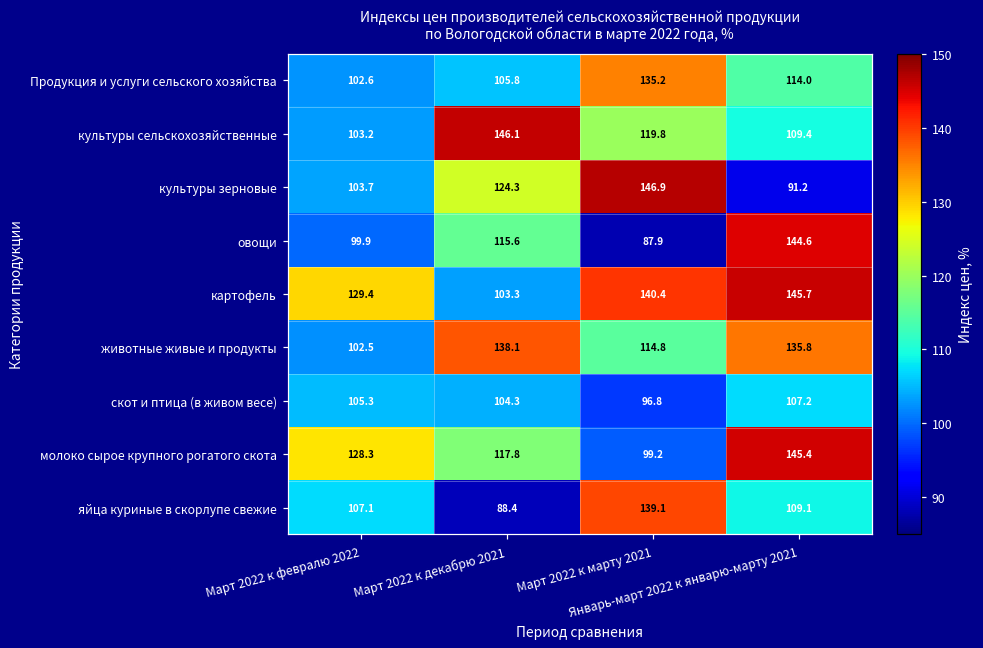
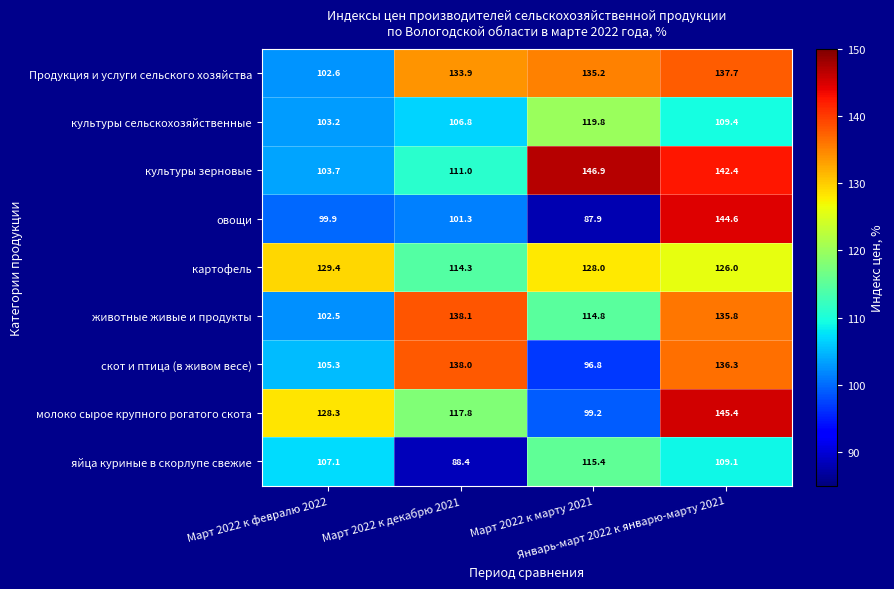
  {
    "Продукция и услуги сельского хозяйства": {
      "Март 2022 к февралю 2022": 102.6,
-     "Март 2022 к декабрю 2021": 105.8,
+     "Март 2022 к декабрю 2021": 133.9,
      "Март 2022 к марту 2021": 135.2,
-     "Январь-март 2022 к январю-марту 2021": 114.0
+     "Январь-март 2022 к январю-марту 2021": 137.7
    },
    "культуры сельскохозяйственные": {
      "Март 2022 к февралю 2022": 103.2,
-     "Март 2022 к декабрю 2021": 146.1,
+     "Март 2022 к декабрю 2021": 106.8,
      "Март 2022 к марту 2021": 119.8,
      "Январь-март 2022 к январю-марту 2021": 109.4
    },
    "культуры зерновые": {
      "Март 2022 к февралю 2022": 103.7,
-     "Март 2022 к декабрю 2021": 124.3,
+     "Март 2022 к декабрю 2021": 111.0,
      "Март 2022 к марту 2021": 146.9,
-     "Январь-март 2022 к январю-марту 2021": 91.2
+     "Январь-март 2022 к январю-марту 2021": 142.4
    },
    "овощи": {
      "Март 2022 к февралю 2022": 99.9,
-     "Март 2022 к декабрю 2021": 115.6,
+     "Март 2022 к декабрю 2021": 101.3,
      "Март 2022 к марту 2021": 87.9,
      "Январь-март 2022 к январю-марту 2021": 144.6
    },
    "картофель": {
      "Март 2022 к февралю 2022": 129.4,
-     "Март 2022 к декабрю 2021": 103.3,
-     "Март 2022 к марту 2021": 140.4,
-     "Январь-март 2022 к январю-марту 2021": 145.7
+     "Март 2022 к декабрю 2021": 114.3,
+     "Март 2022 к марту 2021": 128.0,
+     "Январь-март 2022 к январю-марту 2021": 126.0
    },
    "животные живые и продукты": {
      "Март 2022 к февралю 2022": 102.5,
      "Март 2022 к декабрю 2021": 138.1,
      "Март 2022 к марту 2021": 114.8,
      "Январь-март 2022 к январю-марту 2021": 135.8
    },
    "скот и птица (в живом весе)": {
      "Март 2022 к февралю 2022": 105.3,
-     "Март 2022 к декабрю 2021": 104.3,
+     "Март 2022 к декабрю 2021": 138.0,
      "Март 2022 к марту 2021": 96.8,
-     "Январь-март 2022 к январю-марту 2021": 107.2
+     "Январь-март 2022 к январю-марту 2021": 136.3
    },
    "молоко сырое крупного рогатого скота": {
      "Март 2022 к февралю 2022": 128.3,
      "Март 2022 к декабрю 2021": 117.8,
      "Март 2022 к марту 2021": 99.2,
      "Январь-март 2022 к январю-марту 2021": 145.4
    },
    "яйца куриные в скорлупе свежие": {
      "Март 2022 к февралю 2022": 107.1,
      "Март 2022 к декабрю 2021": 88.4,
-     "Март 2022 к марту 2021": 139.1,
+     "Март 2022 к марту 2021": 115.4,
      "Январь-март 2022 к январю-марту 2021": 109.1
    }
  }
